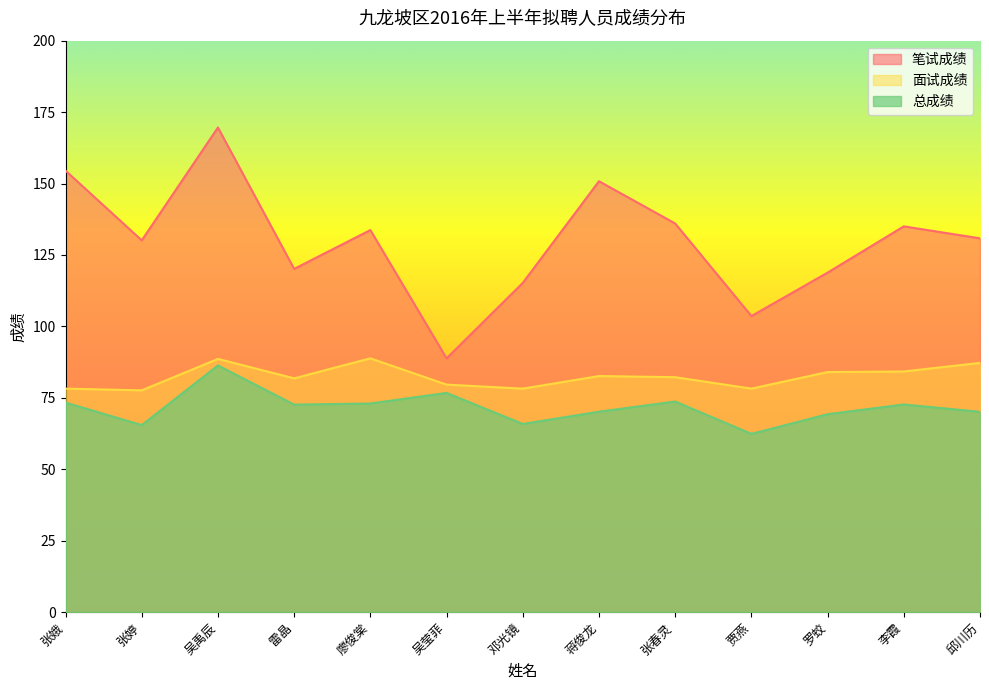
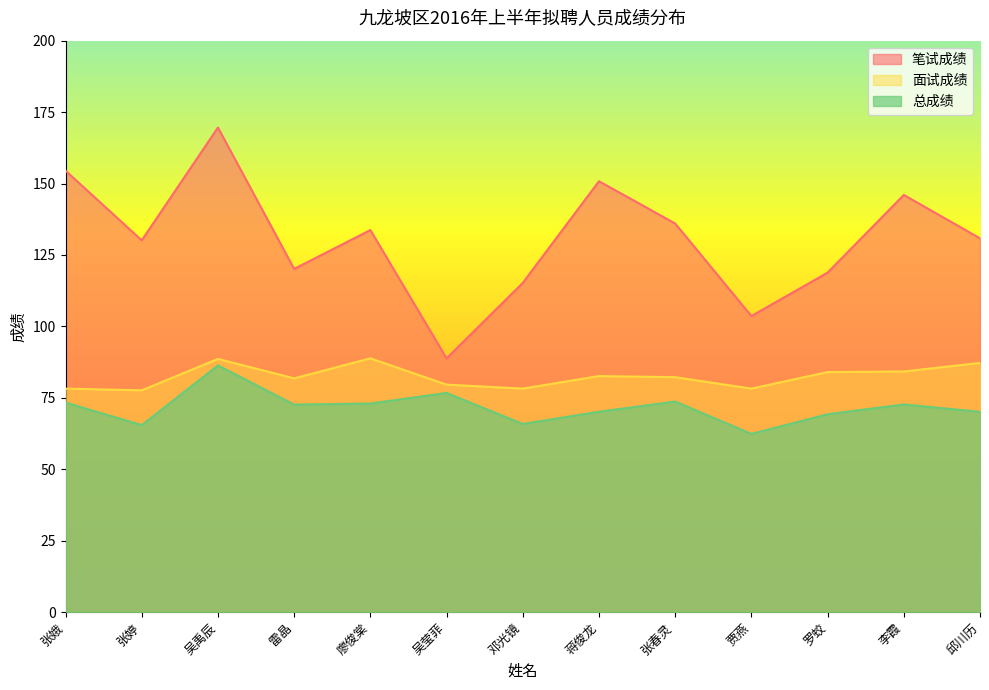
  {
    "笔试成绩": {
      "张娥": 155,
      "张婷": 130,
      "吴禹辰": 170,
      "雷晶": 120,
      "廖俊棠": 134,
      "吴莹菲": 89,
      "邓光镜": 115,
      "蒋俊龙": 151,
      "张春灵": 136,
      "贾燕": 104,
      "罗蛟": 119,
-     "李霞": 135,
+     "李霞": 146,
      "邱川历": 131
    },
    "面试成绩": {
      "张娥": 78,
      "张婷": 78,
      "吴禹辰": 89,
      "雷晶": 82,
      "廖俊棠": 89,
      "吴莹菲": 80,
      "邓光镜": 78,
      "蒋俊龙": 83,
      "张春灵": 82,
      "贾燕": 78,
      "罗蛟": 84,
      "李霞": 84,
      "邱川历": 87
    },
    "总成绩": {
      "张娥": 73,
      "张婷": 65,
      "吴禹辰": 86,
      "雷晶": 73,
      "廖俊棠": 73,
      "吴莹菲": 77,
      "邓光镜": 66,
      "蒋俊龙": 70,
      "张春灵": 74,
      "贾燕": 62,
      "罗蛟": 69,
      "李霞": 73,
      "邱川历": 70
    }
  }
